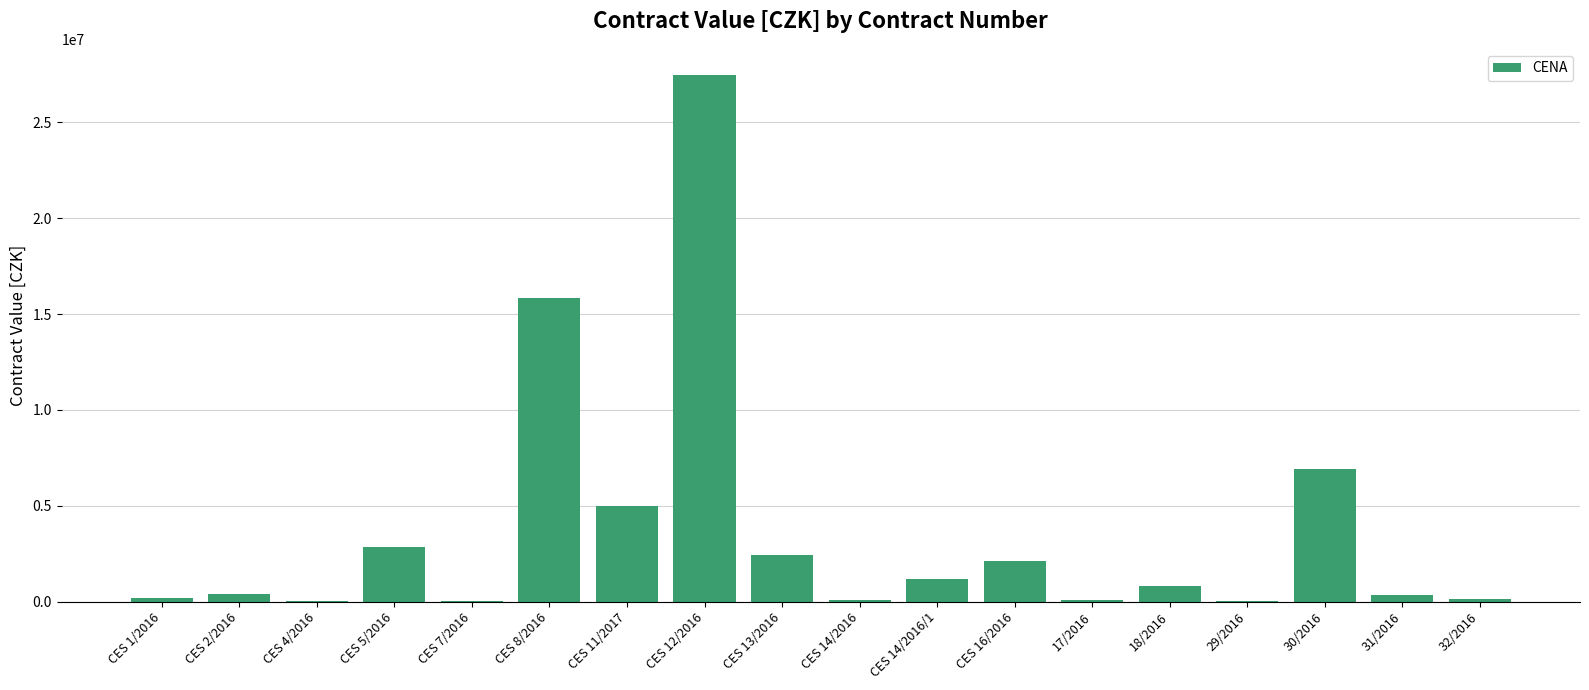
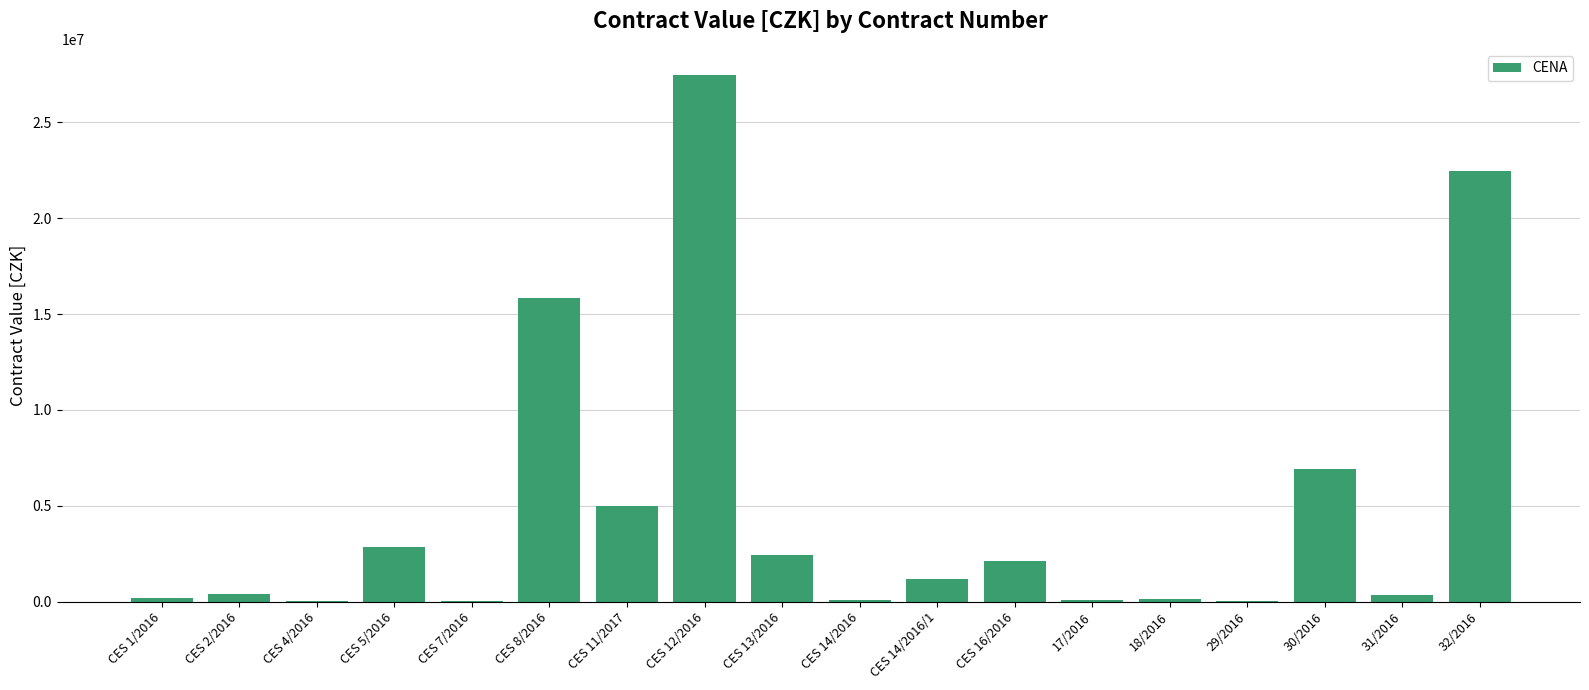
  {
    "CES 1/2016": 200000,
    "CES 2/2016": 400000,
    "CES 5/2016": 2800000,
    "CES 8/2016": 15800000,
    "CES 11/2017": 5000000,
    "CES 12/2016": 27500000,
    "CES 13/2016": 2400000,
    "CES 14/2016/1": 1200000,
    "CES 16/2016": 2100000,
-   "18/2016": 800000,
+   "18/2016": 100000,
    "30/2016": 6900000,
    "31/2016": 300000,
-   "32/2016": 100000
+   "32/2016": 22500000
  }
